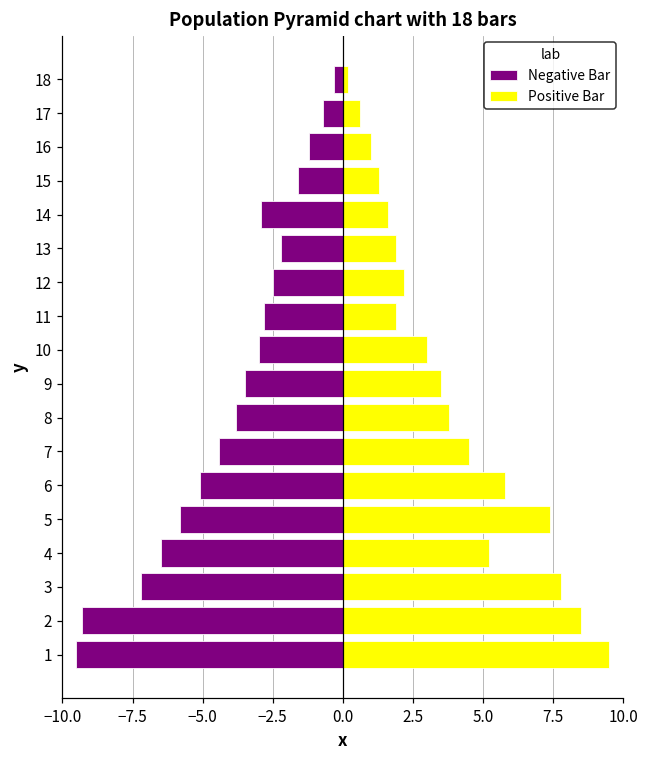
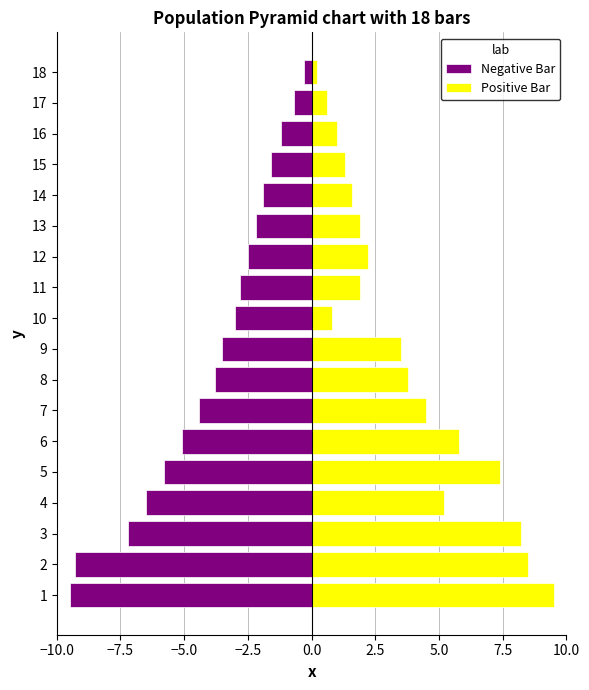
  {
    "Negative Bar": {
      "18": -0.3,
      "17": -0.7,
      "16": -1.2,
      "15": -1.6,
-     "14": -2.9,
+     "14": -1.9,
      "13": -2.2,
      "12": -2.5,
      "11": -2.8,
      "10": -3.0,
      "9": -3.5,
      "8": -3.8,
      "7": -4.4,
      "6": -5.1,
      "5": -5.8,
      "4": -6.5,
      "3": -7.2,
      "2": -9.3,
      "1": -9.5
    },
    "Positive Bar": {
      "18": 0.2,
      "17": 0.6,
      "16": 1.0,
      "15": 1.3,
      "14": 1.6,
      "13": 1.9,
      "12": 2.2,
      "11": 1.9,
-     "10": 3.0,
+     "10": 0.8,
      "9": 3.5,
      "8": 3.8,
      "7": 4.5,
      "6": 5.8,
      "5": 7.4,
      "4": 5.2,
-     "3": 7.8,
+     "3": 8.2,
      "2": 8.5,
      "1": 9.5
    }
  }
